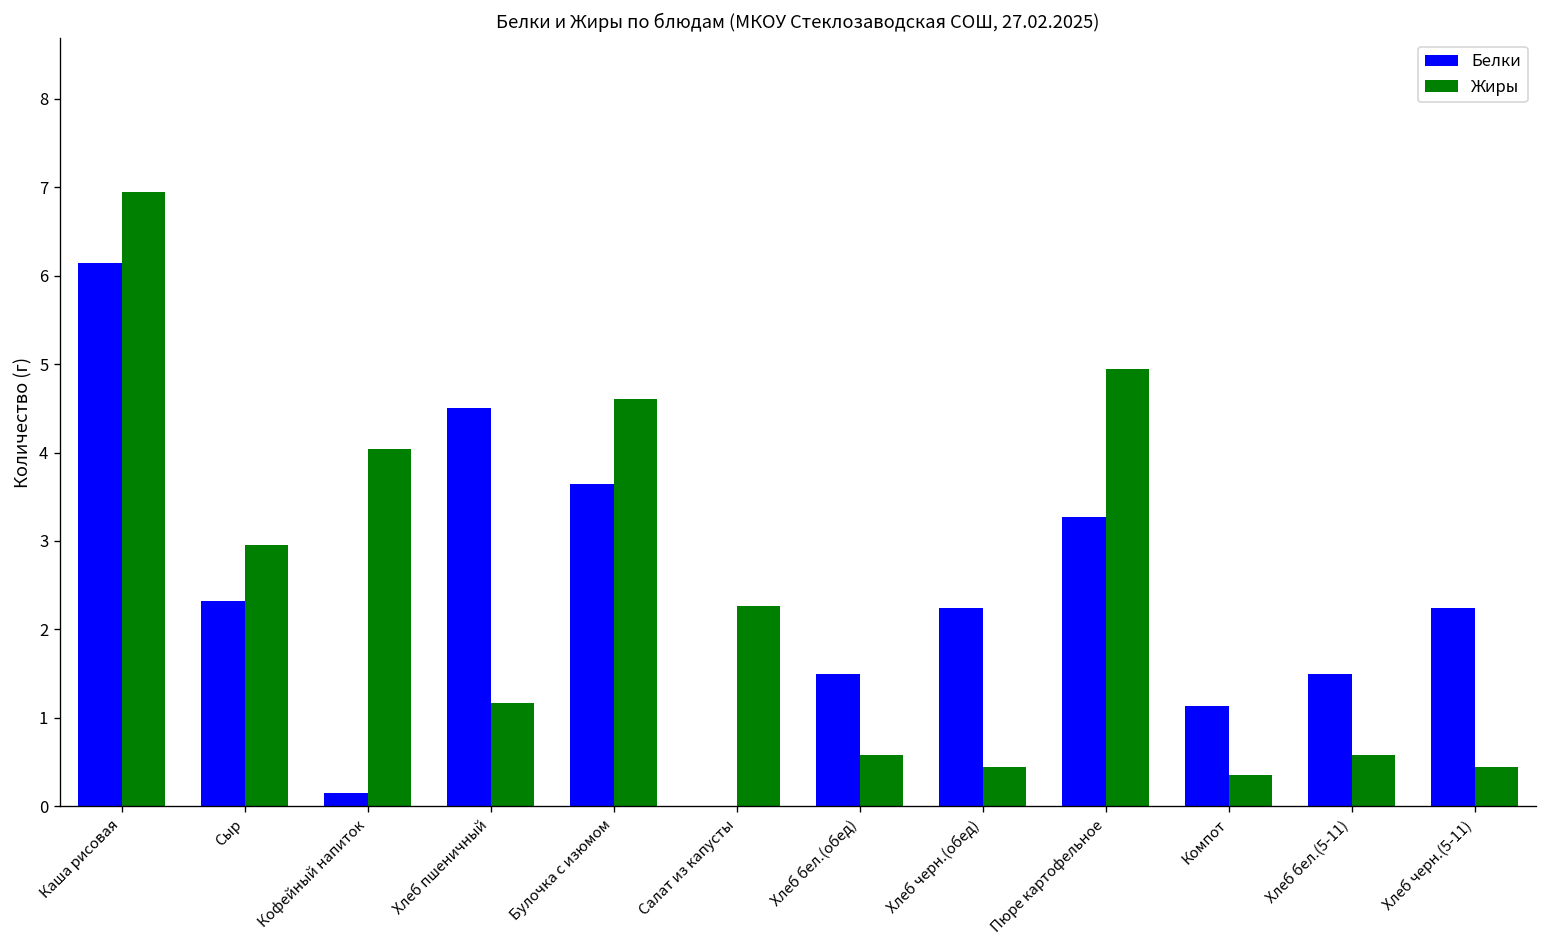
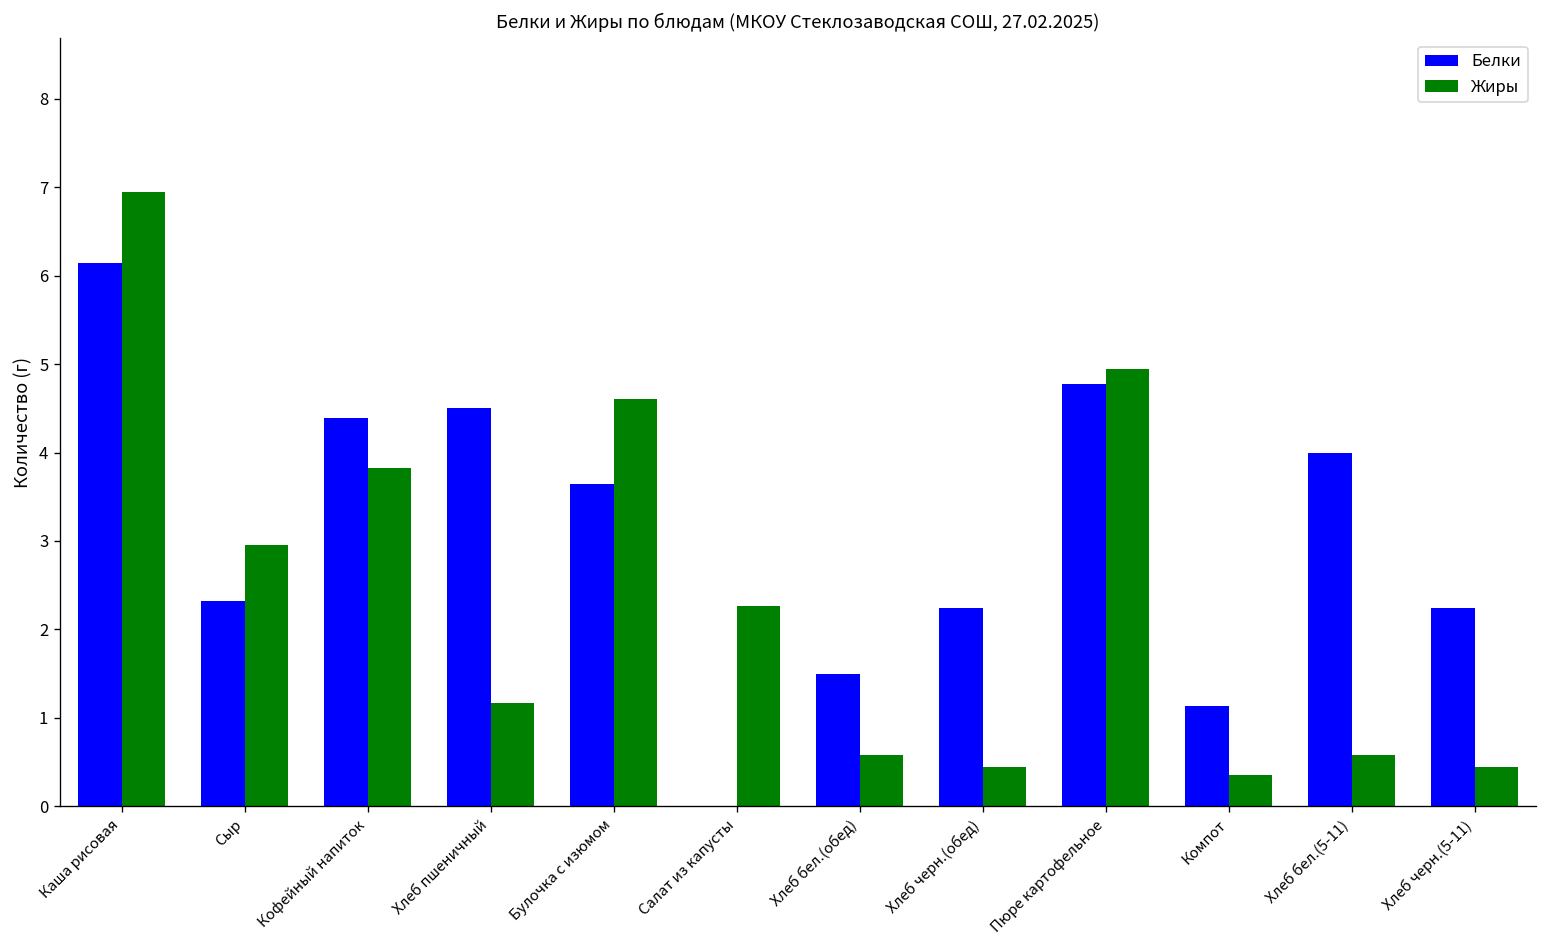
  {
    "Белки": {
      "Каша рисовая": 6.1,
      "Сыр": 2.3,
-     "Кофейный напиток": 0.2,
+     "Кофейный напиток": 4.4,
      "Хлеб пшеничный": 4.5,
      "Булочка с изюмом": 3.6,
      "Салат из капусты": 0.0,
      "Хлеб бел.(обед)": 1.5,
      "Хлеб черн.(обед)": 2.2,
-     "Пюре картофельное": 3.3,
+     "Пюре картофельное": 4.8,
      "Компот": 1.1,
-     "Хлеб бел.(5-11)": 1.5,
+     "Хлеб бел.(5-11)": 4.0,
      "Хлеб черн.(5-11)": 2.2
    },
    "Жиры": {
      "Каша рисовая": 6.9,
      "Сыр": 3.0,
-     "Кофейный напиток": 4.0,
+     "Кофейный напиток": 3.8,
      "Хлеб пшеничный": 1.2,
      "Булочка с изюмом": 4.6,
      "Салат из капусты": 2.3,
      "Хлеб бел.(обед)": 0.6,
      "Хлеб черн.(обед)": 0.4,
      "Пюре картофельное": 4.9,
      "Компот": 0.4,
      "Хлеб бел.(5-11)": 0.6,
      "Хлеб черн.(5-11)": 0.4
    }
  }
